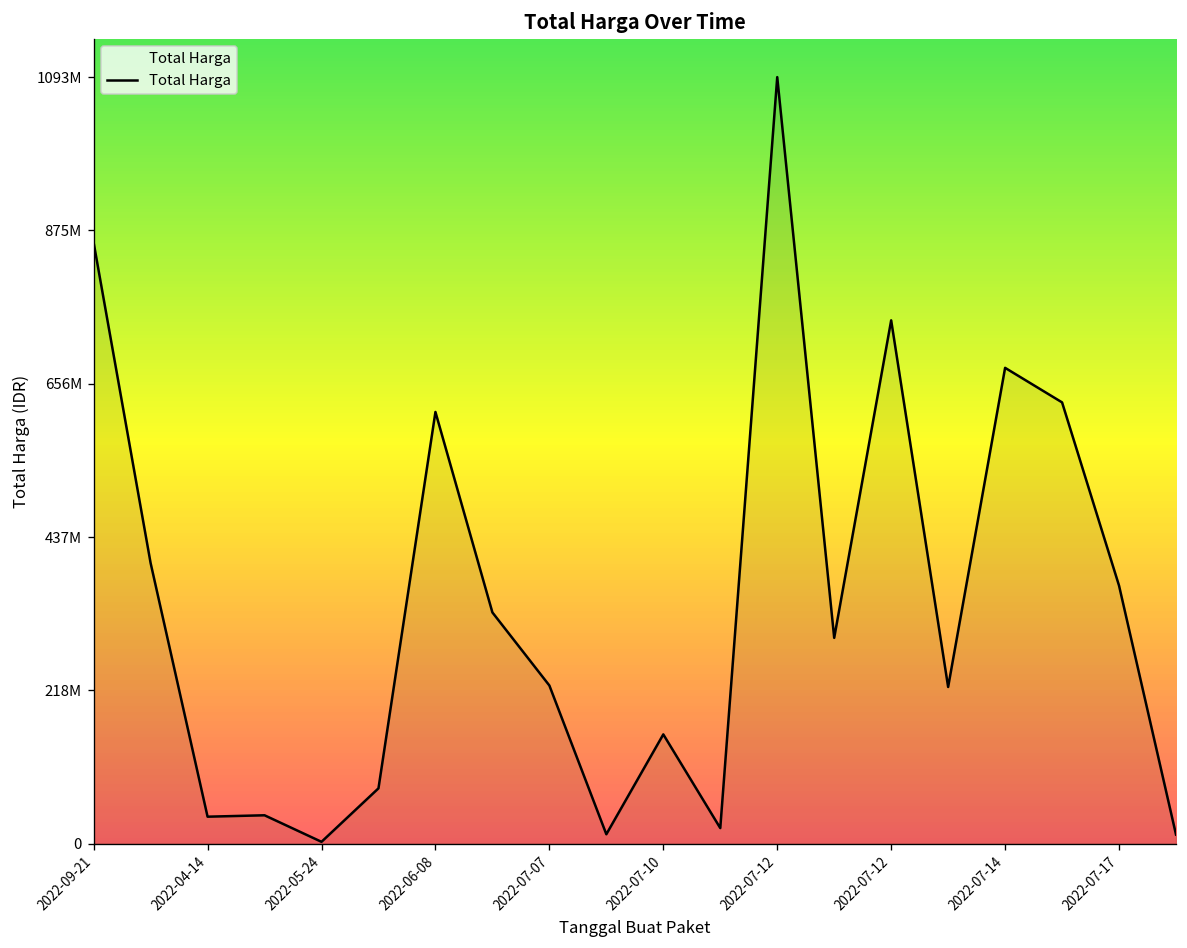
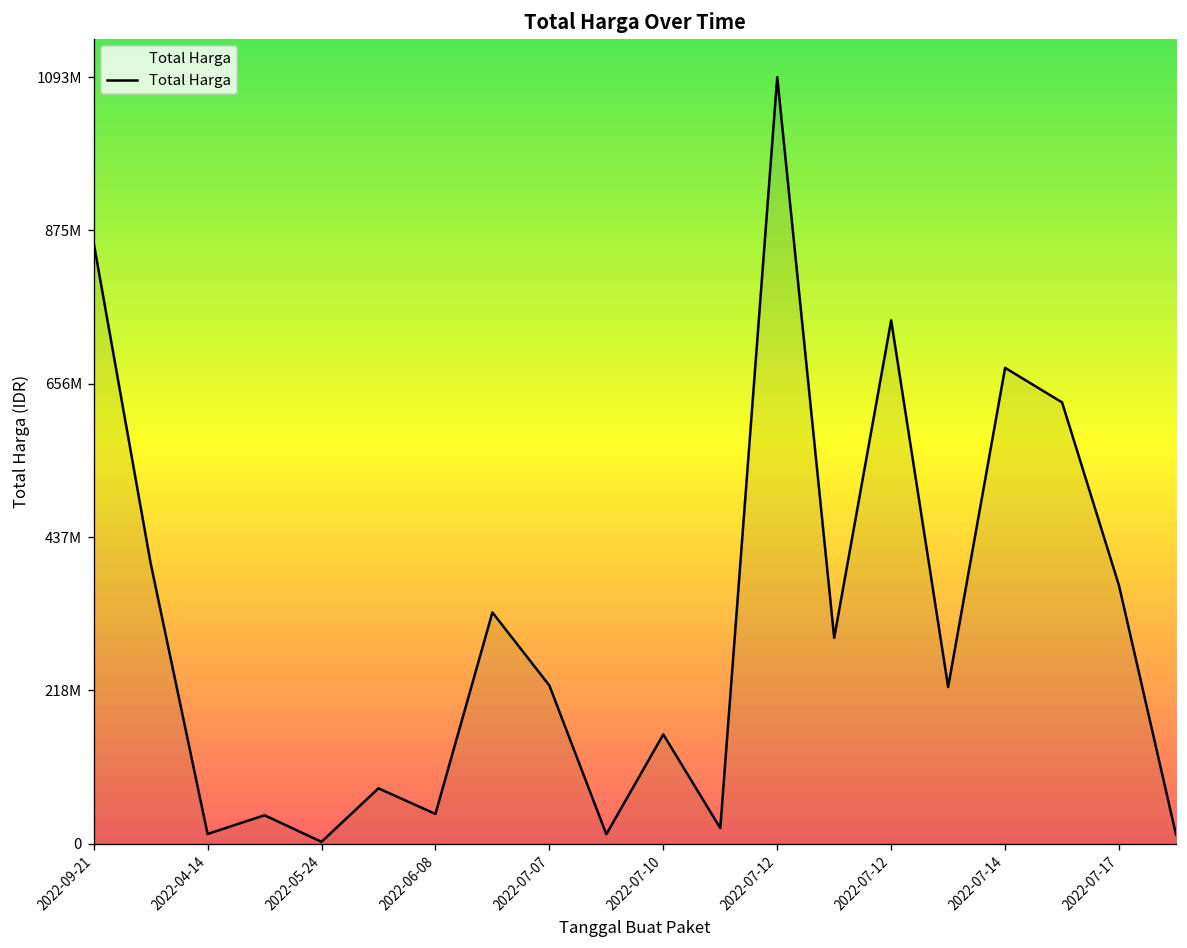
  {
    "2022-09-21": 860000000,
-   "2022-04-14": 40000000,
+   "2022-04-14": 10000000,
    "2022-05-24": 0,
-   "2022-06-08": 620000000,
+   "2022-06-08": 40000000,
    "2022-07-17": 370000000
  }
